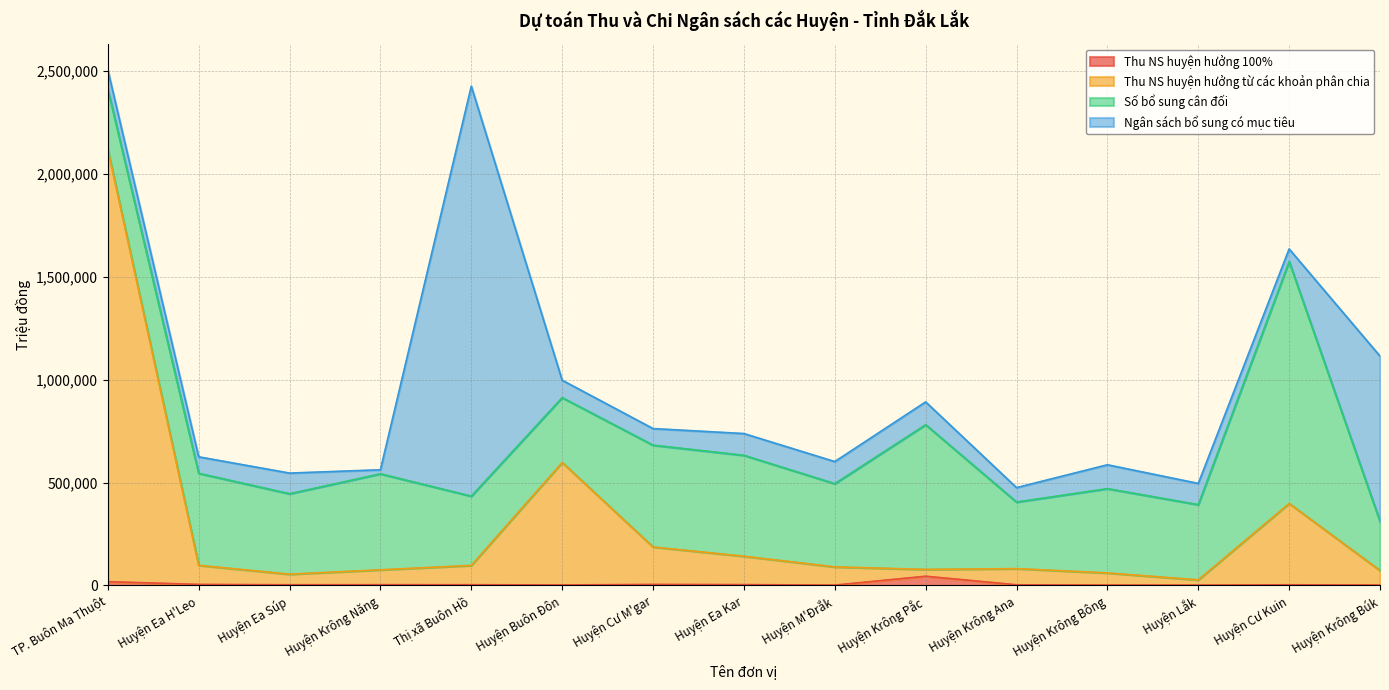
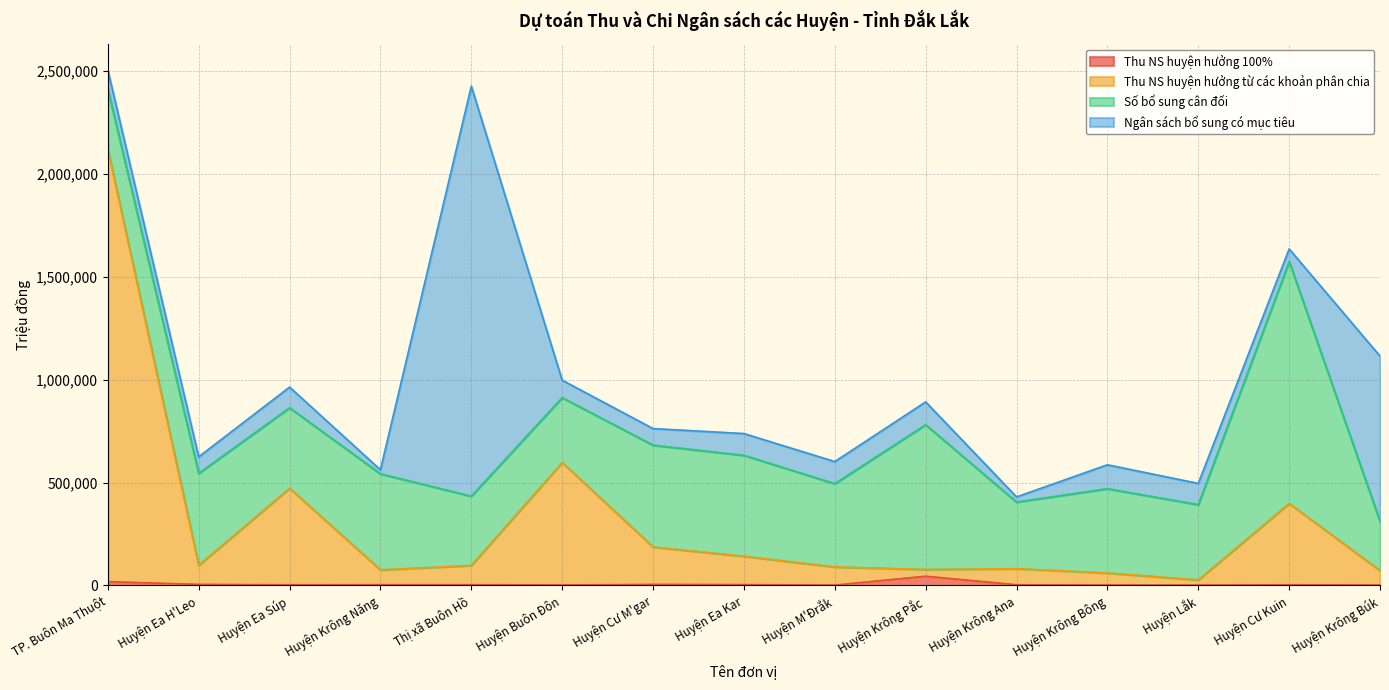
  {
    "Thu NS huyện hưởng 100%": {
      "TP. Buôn Ma Thuột": "20,000",
      "Huyện Ea H'Leo": "10,000",
      "Huyện Ea Súp": "0",
      "Huyện Krông Năng": "0",
      "Thị xã Buôn Hồ": "0",
      "Huyện Buôn Đôn": "0",
      "Huyện Cư M'gar": "10,000",
      "Huyện Ea Kar": "0",
      "Huyện M'Đrắk": "0",
      "Huyện Krông Pắc": "40,000",
      "Huyện Krông Ana": "0",
      "Huyện Krông Bông": "0",
      "Huyện Lắk": "0",
      "Huyện Cư Kuin": "0",
      "Huyện Krông Búk": "0"
    },
    "Thu NS huyện hưởng từ các khoản phân chia": {
      "TP. Buôn Ma Thuột": "2,100,000",
      "Huyện Ea H'Leo": "90,000",
-     "Huyện Ea Súp": "50,000",
+     "Huyện Ea Súp": "470,000",
      "Huyện Krông Năng": "70,000",
      "Thị xã Buôn Hồ": "90,000",
      "Huyện Buôn Đôn": "600,000",
      "Huyện Cư M'gar": "180,000",
      "Huyện Ea Kar": "140,000",
      "Huyện M'Đrắk": "90,000",
      "Huyện Krông Pắc": "30,000",
      "Huyện Krông Ana": "80,000",
      "Huyện Krông Bông": "60,000",
      "Huyện Lắk": "30,000",
      "Huyện Cư Kuin": "400,000",
      "Huyện Krông Búk": "70,000"
    },
    "Số bổ sung cân đối": {
      "TP. Buôn Ma Thuột": "290,000",
      "Huyện Ea H'Leo": "450,000",
      "Huyện Ea Súp": "390,000",
      "Huyện Krông Năng": "470,000",
      "Thị xã Buôn Hồ": "340,000",
      "Huyện Buôn Đôn": "320,000",
      "Huyện Cư M'gar": "490,000",
      "Huyện Ea Kar": "490,000",
      "Huyện M'Đrắk": "400,000",
      "Huyện Krông Pắc": "700,000",
      "Huyện Krông Ana": "320,000",
      "Huyện Krông Bông": "410,000",
      "Huyện Lắk": "370,000",
      "Huyện Cư Kuin": "1,180,000",
      "Huyện Krông Búk": "240,000"
    },
    "Ngân sách bổ sung có mục tiêu": {
      "TP. Buôn Ma Thuột": "90,000",
      "Huyện Ea H'Leo": "80,000",
      "Huyện Ea Súp": "100,000",
      "Huyện Krông Năng": "20,000",
      "Thị xã Buôn Hồ": "1,990,000",
      "Huyện Buôn Đôn": "80,000",
      "Huyện Cư M'gar": "80,000",
      "Huyện Ea Kar": "110,000",
      "Huyện M'Đrắk": "110,000",
      "Huyện Krông Pắc": "110,000",
-     "Huyện Krông Ana": "70,000",
+     "Huyện Krông Ana": "20,000",
      "Huyện Krông Bông": "120,000",
      "Huyện Lắk": "100,000",
      "Huyện Cư Kuin": "60,000",
      "Huyện Krông Búk": "800,000"
    }
  }
